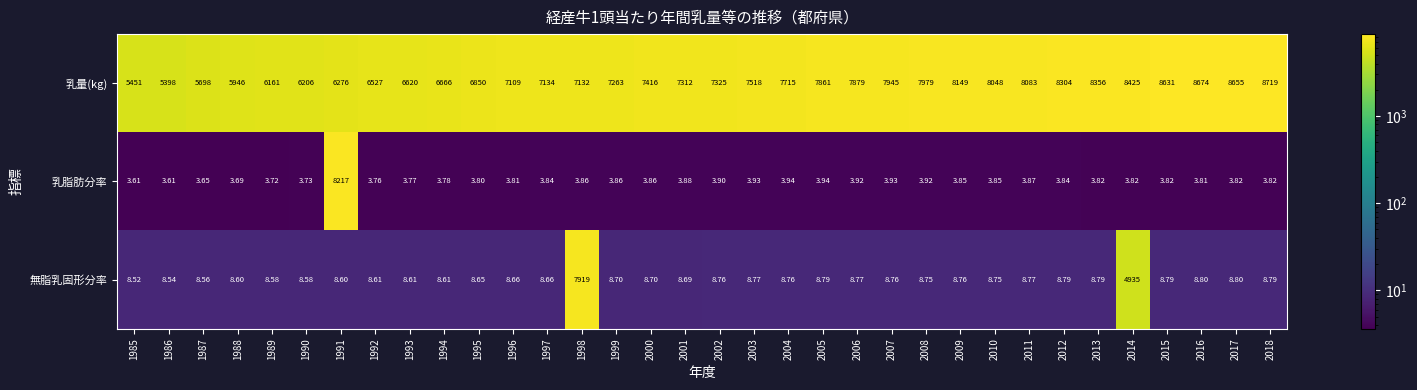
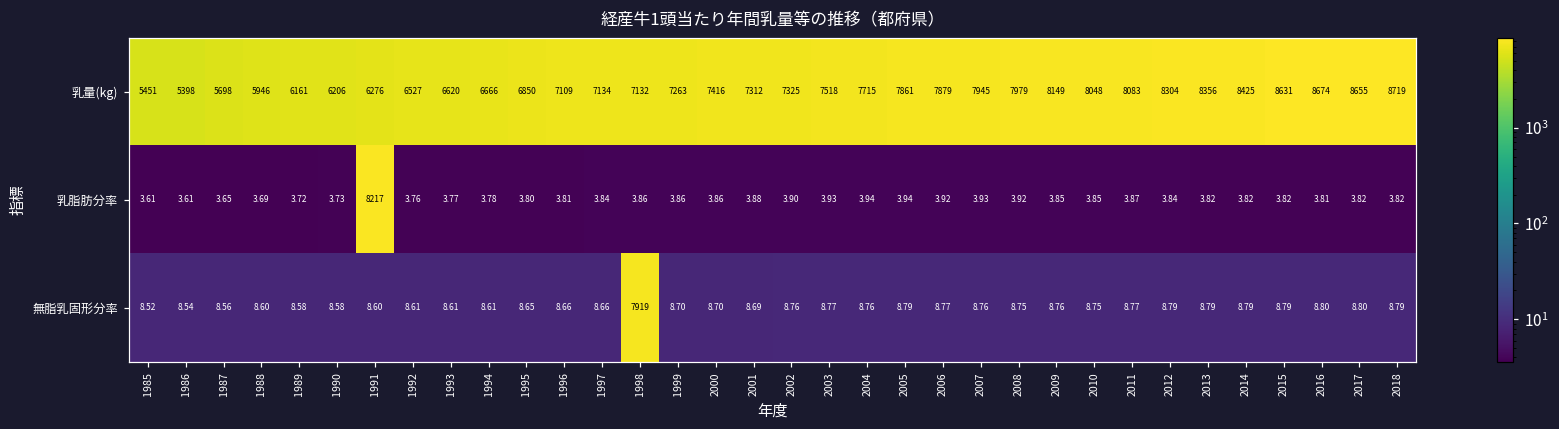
  {
    "乳量(kg)": {
      "1985": 5451,
      "1986": 5398,
      "1987": 5698,
      "1988": 5946,
      "1989": 6161,
      "1990": 6206,
      "1991": 6276,
      "1992": 6527,
      "1993": 6620,
      "1994": 6666,
      "1995": 6850,
      "1996": 7109,
      "1997": 7134,
      "1998": 7132,
      "1999": 7263,
      "2000": 7416,
      "2001": 7312,
      "2002": 7325,
      "2003": 7518,
      "2004": 7715,
      "2005": 7861,
      "2006": 7879,
      "2007": 7945,
      "2008": 7979,
      "2009": 8149,
      "2010": 8048,
      "2011": 8083,
      "2012": 8304,
      "2013": 8356,
      "2014": 8425,
      "2015": 8631,
      "2016": 8674,
      "2017": 8655,
      "2018": 8719
    },
    "乳脂肪分率": {
      "1985": 3.61,
      "1986": 3.61,
      "1987": 3.65,
      "1988": 3.69,
      "1989": 3.72,
      "1990": 3.73,
      "1991": 8217,
      "1992": 3.76,
      "1993": 3.77,
      "1994": 3.78,
      "1995": 3.80,
      "1996": 3.81,
      "1997": 3.84,
      "1998": 3.86,
      "1999": 3.86,
      "2000": 3.86,
      "2001": 3.88,
      "2002": 3.90,
      "2003": 3.93,
      "2004": 3.94,
      "2005": 3.94,
      "2006": 3.92,
      "2007": 3.93,
      "2008": 3.92,
      "2009": 3.85,
      "2010": 3.85,
      "2011": 3.87,
      "2012": 3.84,
      "2013": 3.82,
      "2014": 3.82,
      "2015": 3.82,
      "2016": 3.81,
      "2017": 3.82,
      "2018": 3.82
    },
    "無脂乳固形分率": {
      "1985": 8.52,
      "1986": 8.54,
      "1987": 8.56,
      "1988": 8.60,
      "1989": 8.58,
      "1990": 8.58,
      "1991": 8.60,
      "1992": 8.61,
      "1993": 8.61,
      "1994": 8.61,
      "1995": 8.65,
      "1996": 8.66,
      "1997": 8.66,
      "1998": 7919,
      "1999": 8.70,
      "2000": 8.70,
      "2001": 8.69,
      "2002": 8.76,
      "2003": 8.77,
      "2004": 8.76,
      "2005": 8.79,
      "2006": 8.77,
      "2007": 8.76,
      "2008": 8.75,
      "2009": 8.76,
      "2010": 8.75,
      "2011": 8.77,
      "2012": 8.79,
      "2013": 8.79,
-     "2014": 4935,
+     "2014": 8.79,
      "2015": 8.79,
      "2016": 8.80,
      "2017": 8.80,
      "2018": 8.79
    }
  }
